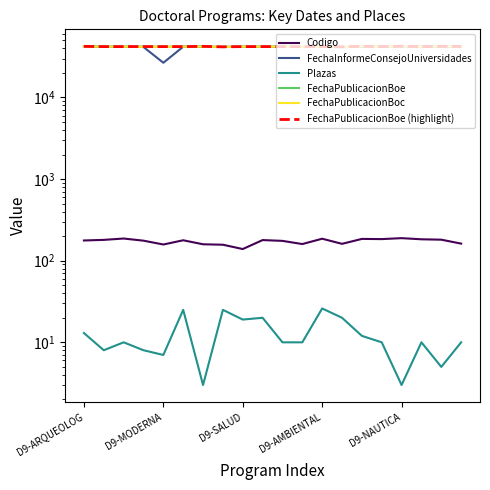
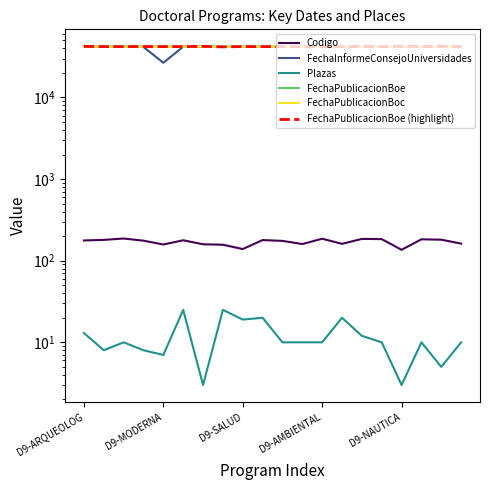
  {
    "Codigo": {
      "D9-ARQUEOLOG": 180,
      "D9-MODERNA": 160,
      "D9-SALUD": 140,
      "D9-AMBIENTAL": 190,
-     "D9-NAUTICA": 190
+     "D9-NAUTICA": 140
    },
    "FechaInformeConsejoUniversidades": {
      "D9-MODERNA": 27000
    },
    "Plazas": {
      "D9-ARQUEOLOG": 13,
      "D9-MODERNA": 7,
      "D9-SALUD": 19,
-     "D9-AMBIENTAL": 26,
+     "D9-AMBIENTAL": 10,
      "D9-NAUTICA": 3
    }
  }
